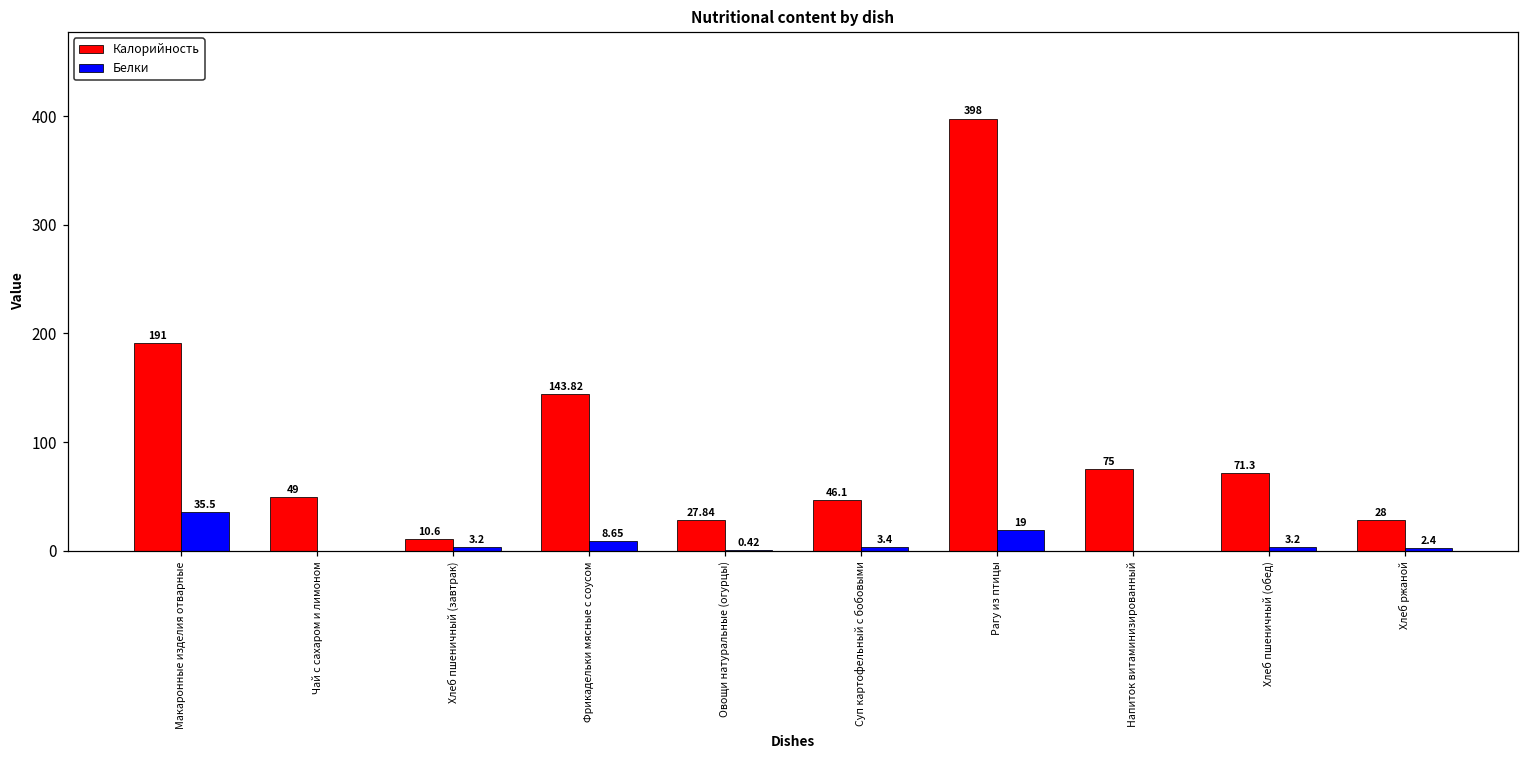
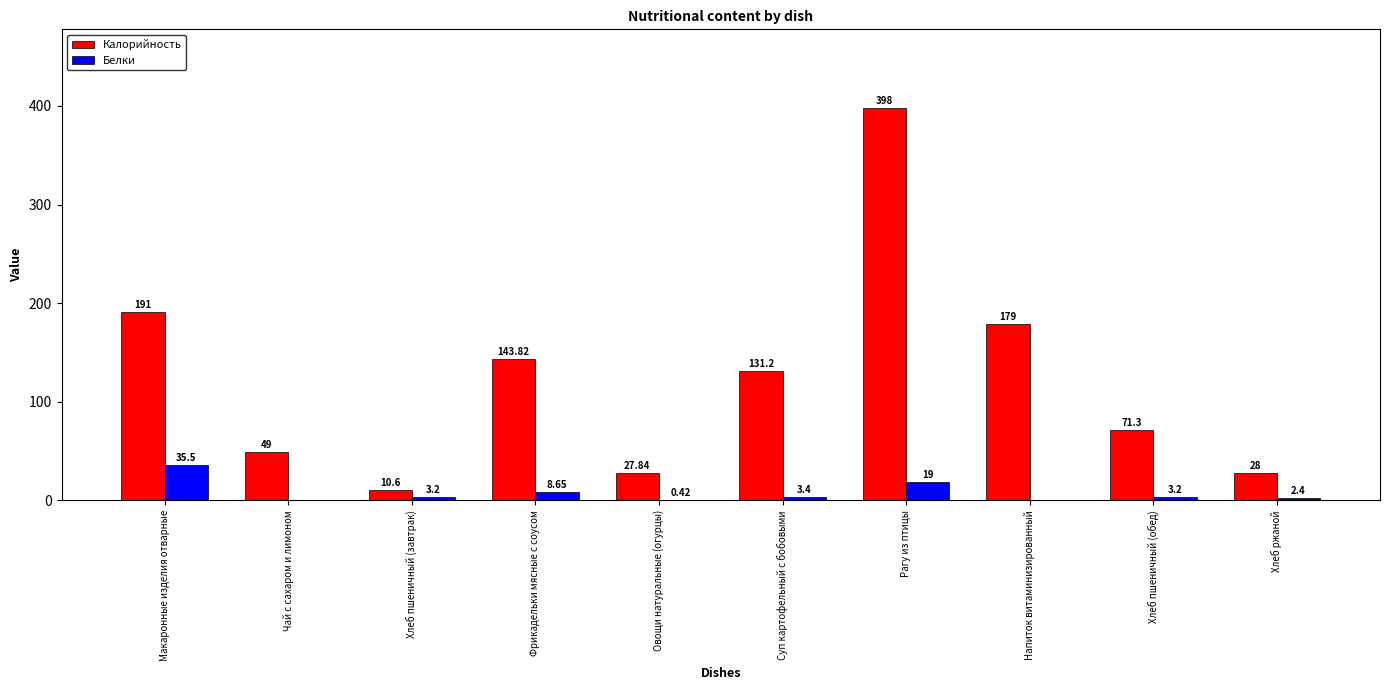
  {
    "Калорийность": {
      "Макаронные изделия отварные": 191,
      "Чай с сахаром и лимоном": 49,
      "Хлеб пшеничный (завтрак)": 10.6,
      "Фрикадельки мясные с соусом": 143.82,
      "Овощи натуральные (огурцы)": 27.84,
-     "Суп картофельный с бобовыми": 46.1,
+     "Суп картофельный с бобовыми": 131.2,
      "Рагу из птицы": 398,
-     "Напиток витаминизированный": 75,
+     "Напиток витаминизированный": 179,
      "Хлеб пшеничный (обед)": 71.3,
      "Хлеб ржаной": 28
    },
    "Белки": {
      "Макаронные изделия отварные": 35.5,
      "Хлеб пшеничный (завтрак)": 3.2,
      "Фрикадельки мясные с соусом": 8.65,
      "Овощи натуральные (огурцы)": 0.42,
      "Суп картофельный с бобовыми": 3.4,
      "Рагу из птицы": 19,
      "Хлеб пшеничный (обед)": 3.2,
      "Хлеб ржаной": 2.4
    }
  }
